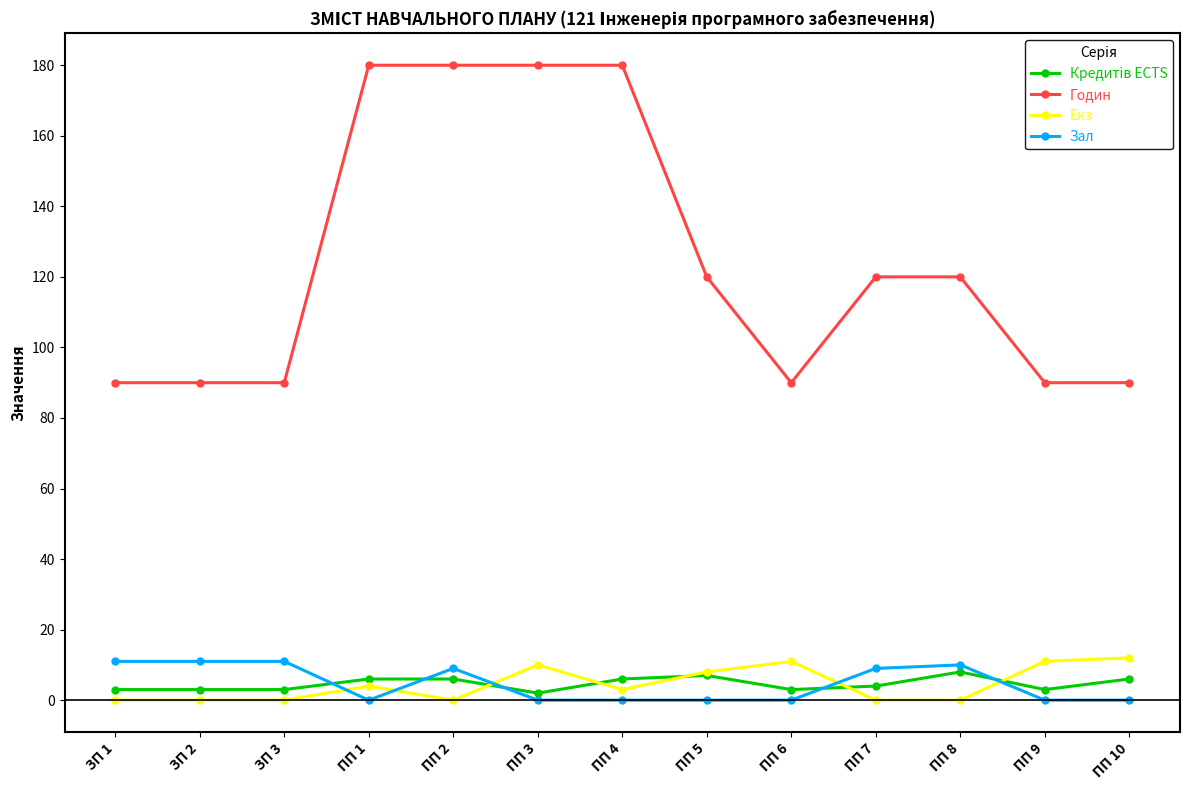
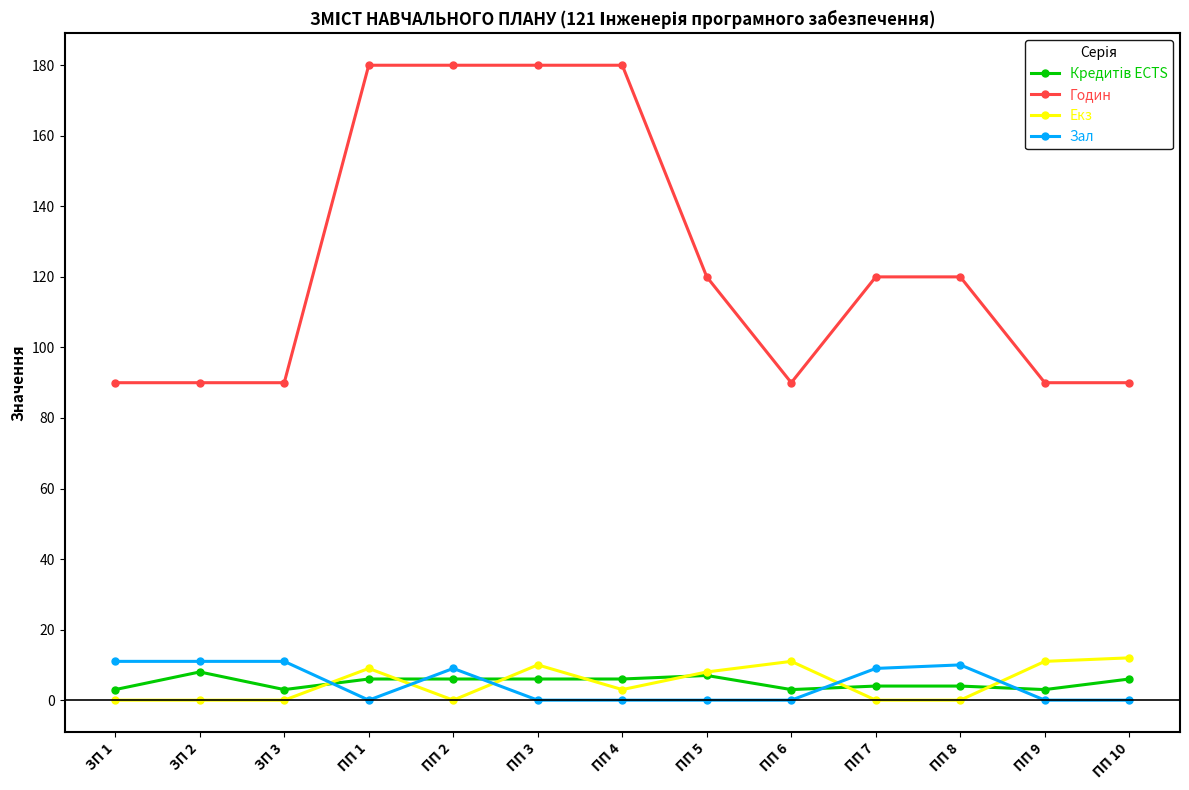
  {
    "Кредитів ECTS": {
      "ЗП 1": 3,
-     "ЗП 2": 3,
+     "ЗП 2": 8,
      "ЗП 3": 3,
      "ПП 1": 6,
      "ПП 2": 6,
-     "ПП 3": 2,
+     "ПП 3": 6,
      "ПП 4": 6,
      "ПП 5": 7,
      "ПП 6": 3,
      "ПП 7": 4,
-     "ПП 8": 8,
+     "ПП 8": 4,
      "ПП 9": 3,
      "ПП 10": 6
    },
    "Годин": {
      "ЗП 1": 90,
      "ЗП 2": 90,
      "ЗП 3": 90,
      "ПП 1": 180,
      "ПП 2": 180,
      "ПП 3": 180,
      "ПП 4": 180,
      "ПП 5": 120,
      "ПП 6": 90,
      "ПП 7": 120,
      "ПП 8": 120,
      "ПП 9": 90,
      "ПП 10": 90
    },
    "Екз": {
      "ЗП 1": 0,
      "ЗП 2": 0,
      "ЗП 3": 0,
-     "ПП 1": 4,
+     "ПП 1": 9,
      "ПП 2": 0,
      "ПП 3": 10,
      "ПП 4": 3,
      "ПП 5": 8,
      "ПП 6": 11,
      "ПП 7": 0,
      "ПП 8": 0,
      "ПП 9": 11,
      "ПП 10": 12
    },
    "Зал": {
      "ЗП 1": 11,
      "ЗП 2": 11,
      "ЗП 3": 11,
      "ПП 1": 0,
      "ПП 2": 9,
      "ПП 3": 0,
      "ПП 4": 0,
      "ПП 5": 0,
      "ПП 6": 0,
      "ПП 7": 9,
      "ПП 8": 10,
      "ПП 9": 0,
      "ПП 10": 0
    }
  }
